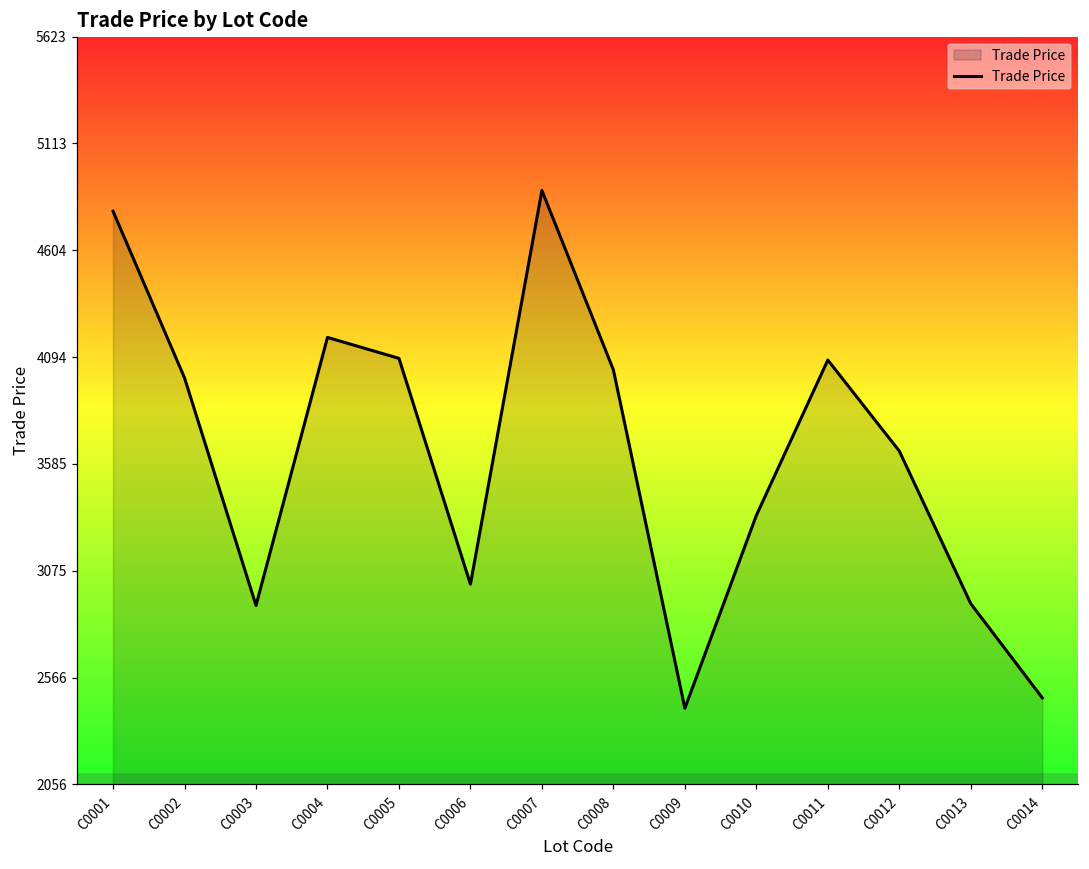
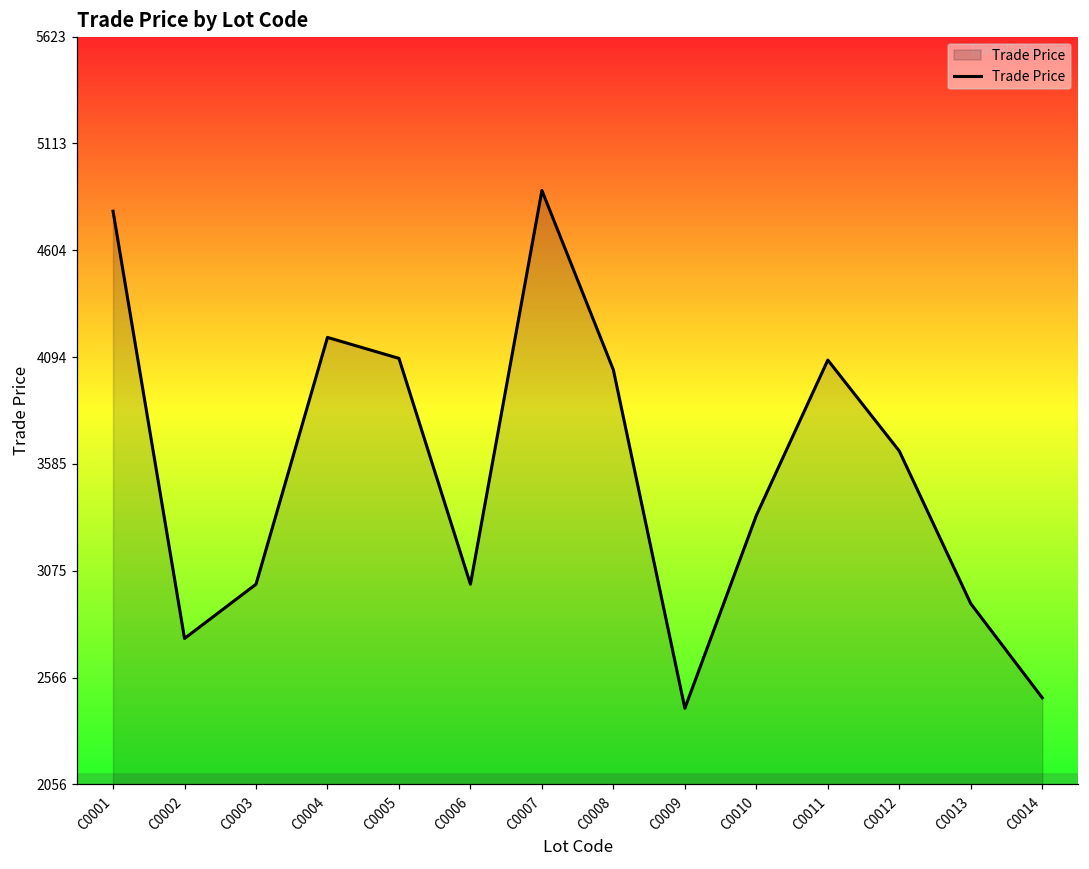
  {
    "C0001": 4790,
-   "C0002": 4000,
-   "C0003": 2910,
+   "C0002": 2750,
+   "C0003": 3010,
    "C0004": 4190,
    "C0005": 4090,
    "C0006": 3010,
    "C0007": 4890,
    "C0008": 4030,
    "C0009": 2420,
    "C0010": 3340,
    "C0011": 4080,
    "C0012": 3650,
    "C0013": 2920,
    "C0014": 2470
  }
